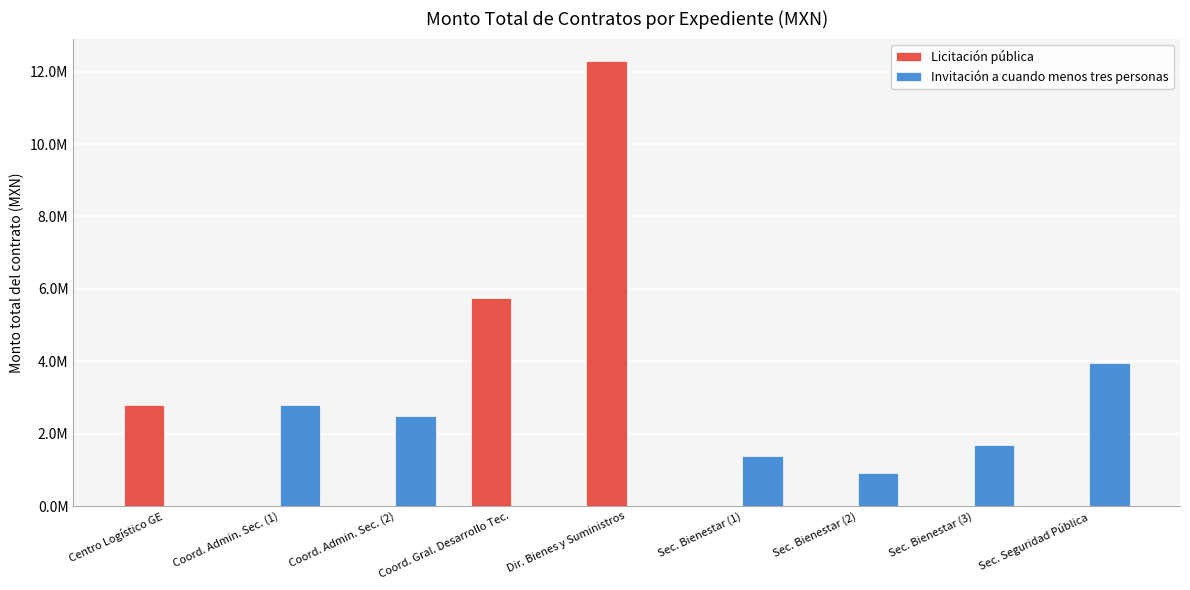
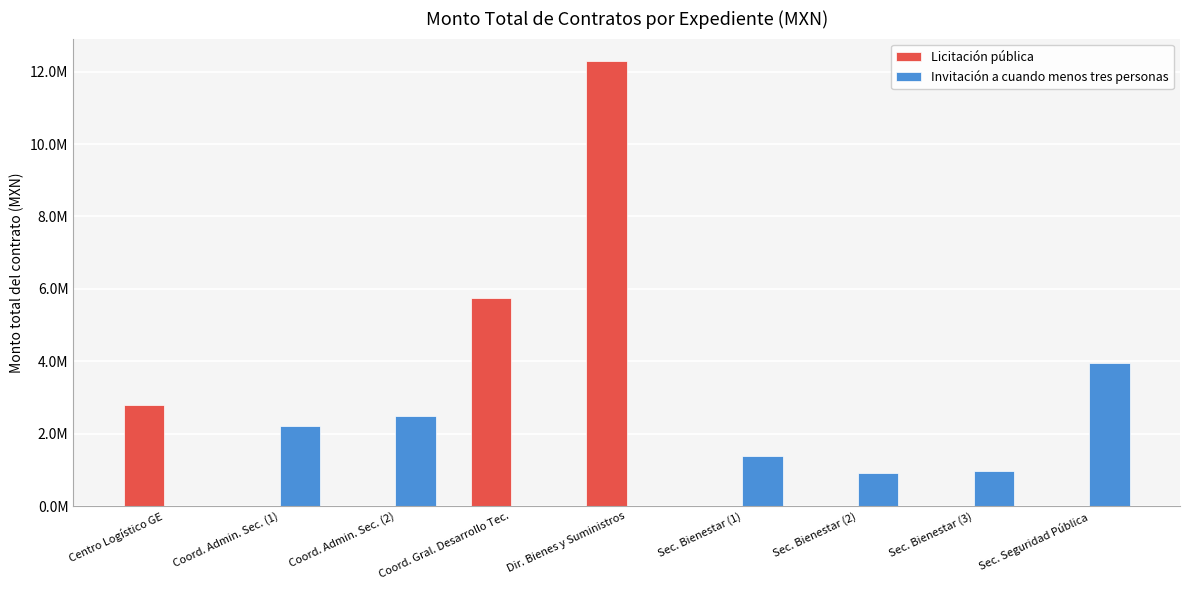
  {
    "Licitación pública": {
      "Centro Logístico GE": 2800000,
      "Coord. Admin. Sec. (1)": 0,
      "Coord. Admin. Sec. (2)": 0,
      "Coord. Gral. Desarrollo Tec.": 5800000,
      "Dir. Bienes y Suministros": 12300000,
      "Sec. Bienestar (1)": 0,
      "Sec. Bienestar (2)": 0,
      "Sec. Bienestar (3)": 0,
      "Sec. Seguridad Pública": 0
    },
    "Invitación a cuando menos tres personas": {
      "Centro Logístico GE": 0,
-     "Coord. Admin. Sec. (1)": 2800000,
+     "Coord. Admin. Sec. (1)": 2200000,
      "Coord. Admin. Sec. (2)": 2500000,
      "Coord. Gral. Desarrollo Tec.": 0,
      "Dir. Bienes y Suministros": 0,
      "Sec. Bienestar (1)": 1400000,
      "Sec. Bienestar (2)": 900000,
-     "Sec. Bienestar (3)": 1700000,
+     "Sec. Bienestar (3)": 1000000,
      "Sec. Seguridad Pública": 3900000
    }
  }
